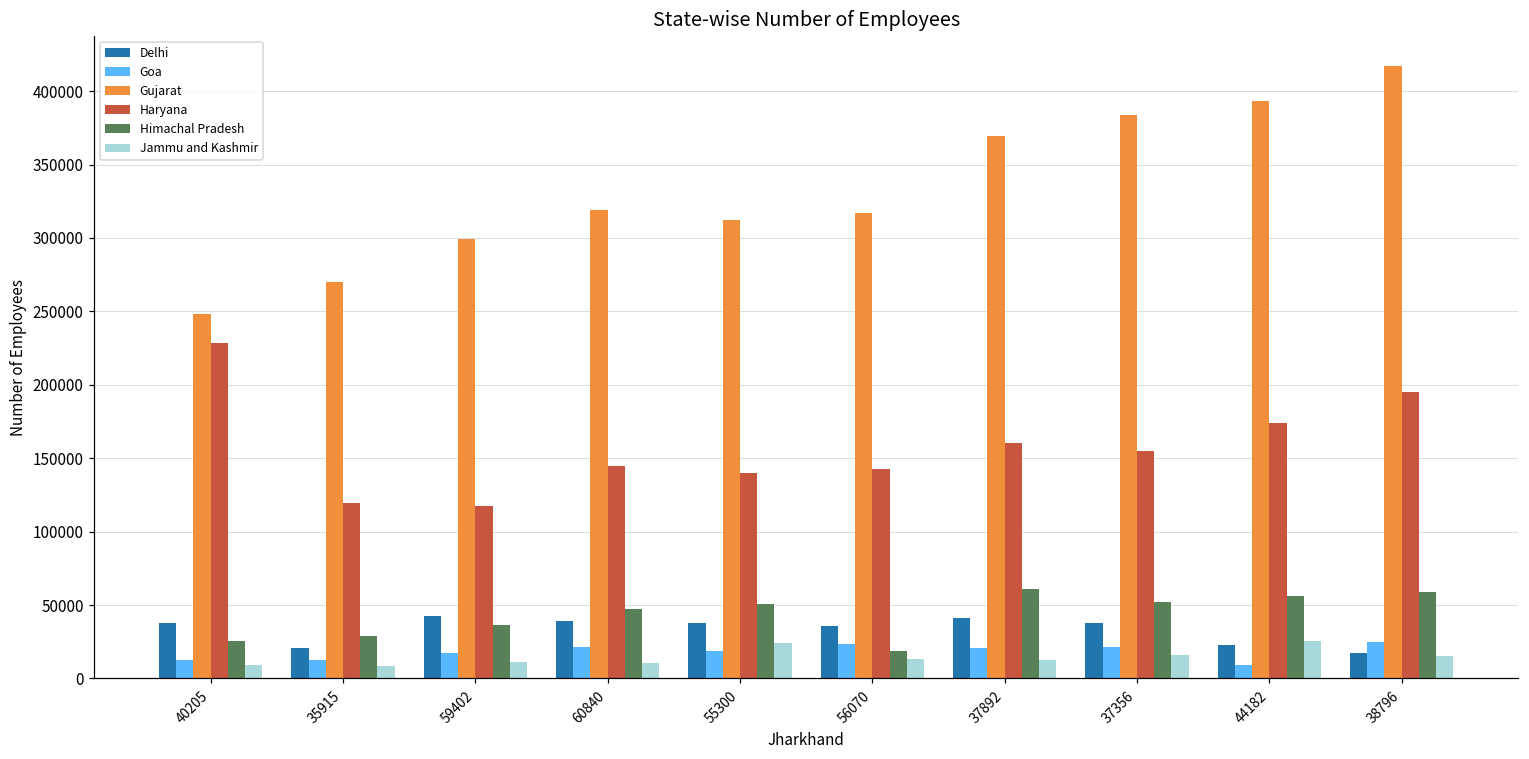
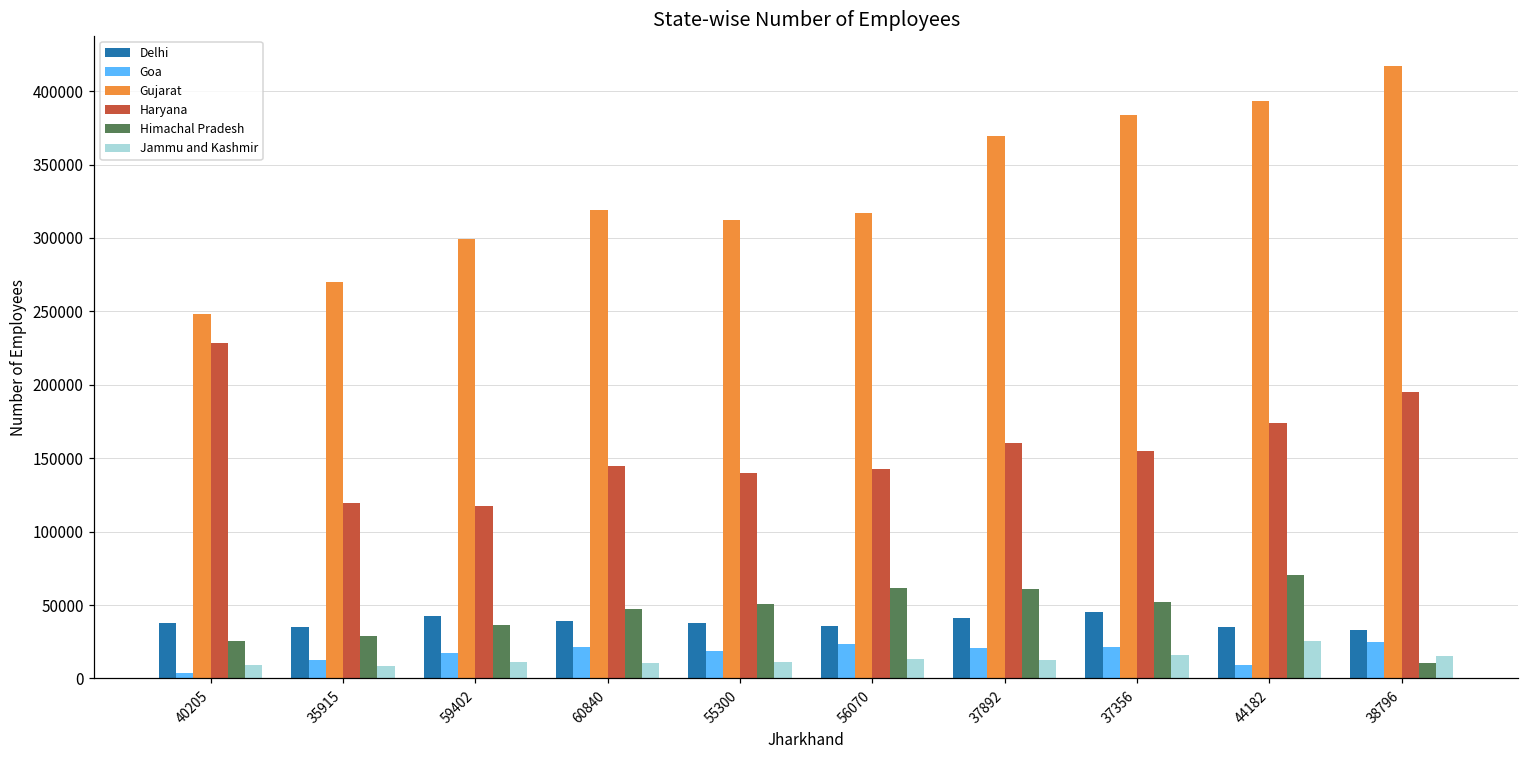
  {
    "Delhi": {
      "40205": 38000,
-     "35915": 21000,
+     "35915": 35000,
      "59402": 42000,
      "60840": 39000,
      "55300": 38000,
      "56070": 36000,
      "37892": 41000,
-     "37356": 38000,
-     "44182": 23000,
-     "38796": 17000
+     "37356": 45000,
+     "44182": 35000,
+     "38796": 33000
    },
    "Goa": {
-     "40205": 13000,
+     "40205": 4000,
      "35915": 13000,
      "59402": 17000,
      "60840": 21000,
      "55300": 18000,
      "56070": 24000,
      "37892": 20000,
      "37356": 22000,
      "44182": 9000,
      "38796": 25000
    },
    "Gujarat": {
      "40205": 248000,
      "35915": 270000,
      "59402": 299000,
      "60840": 319000,
      "55300": 312000,
      "56070": 317000,
      "37892": 369000,
      "37356": 384000,
      "44182": 393000,
      "38796": 417000
    },
    "Haryana": {
      "40205": 229000,
      "35915": 120000,
      "59402": 118000,
      "60840": 145000,
      "55300": 140000,
      "56070": 142000,
      "37892": 160000,
      "37356": 155000,
      "44182": 174000,
      "38796": 195000
    },
    "Himachal Pradesh": {
      "40205": 25000,
      "35915": 29000,
      "59402": 36000,
      "60840": 47000,
      "55300": 51000,
-     "56070": 19000,
+     "56070": 62000,
      "37892": 61000,
      "37356": 52000,
-     "44182": 56000,
-     "38796": 59000
+     "44182": 71000,
+     "38796": 11000
    },
    "Jammu and Kashmir": {
      "40205": 9000,
      "35915": 9000,
      "59402": 11000,
      "60840": 11000,
-     "55300": 24000,
+     "55300": 11000,
      "56070": 13000,
      "37892": 12000,
      "37356": 16000,
      "44182": 26000,
      "38796": 15000
    }
  }
